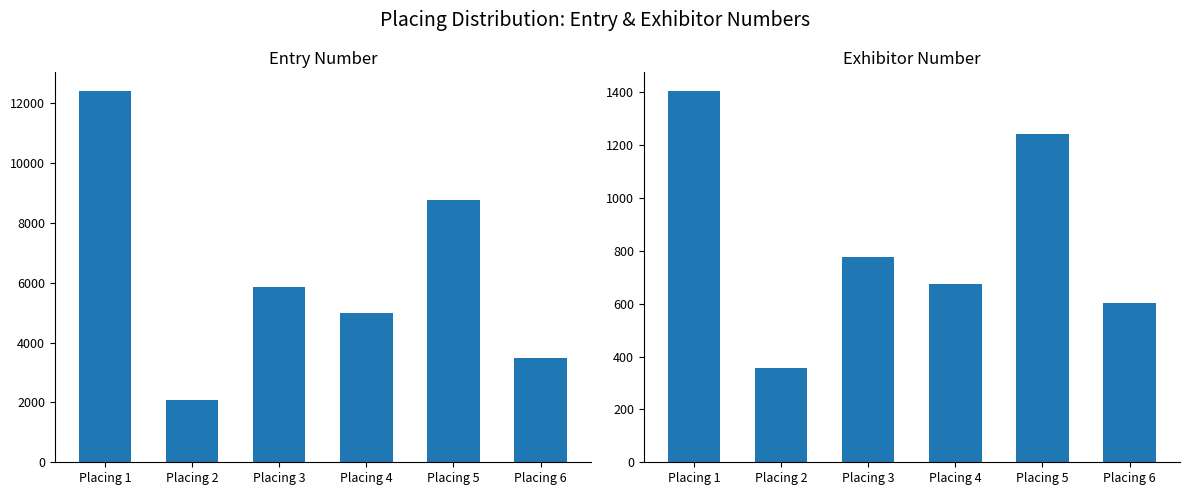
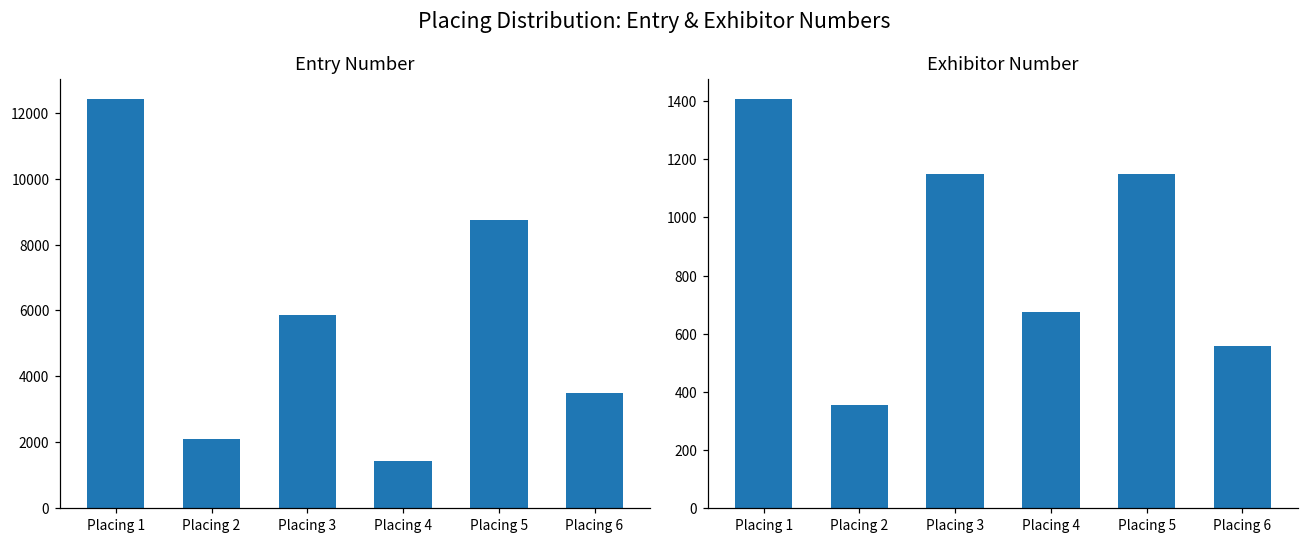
  {
    "Entry Number": {
      "Placing 1": 12400,
      "Placing 2": 2100,
      "Placing 3": 5900,
-     "Placing 4": 5000,
+     "Placing 4": 1400,
      "Placing 5": 8700,
      "Placing 6": 3500
    },
    "Exhibitor Number": {
      "Placing 1": 1410,
      "Placing 2": 360,
-     "Placing 3": 780,
+     "Placing 3": 1150,
      "Placing 4": 680,
-     "Placing 5": 1240,
-     "Placing 6": 600
+     "Placing 5": 1150,
+     "Placing 6": 560
    }
  }
